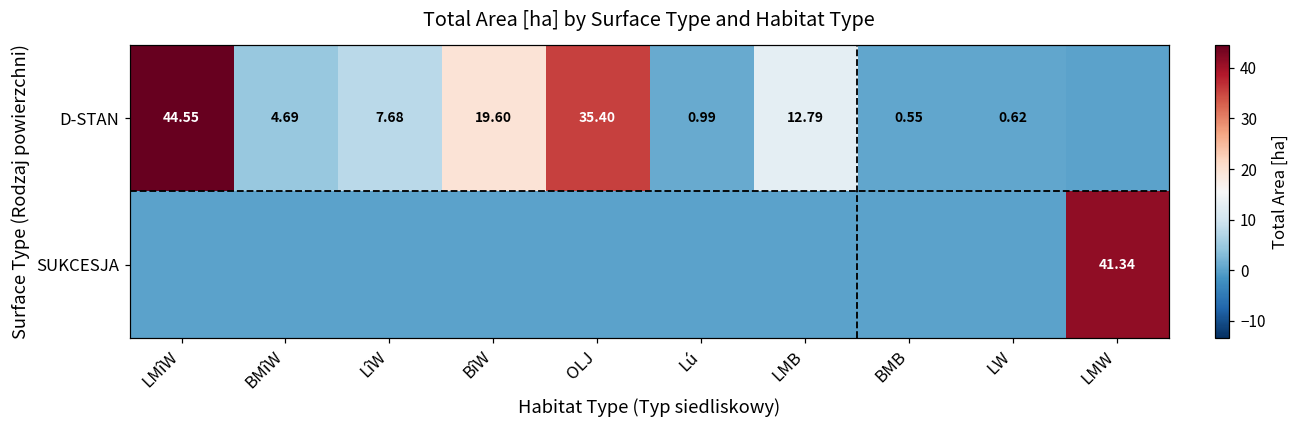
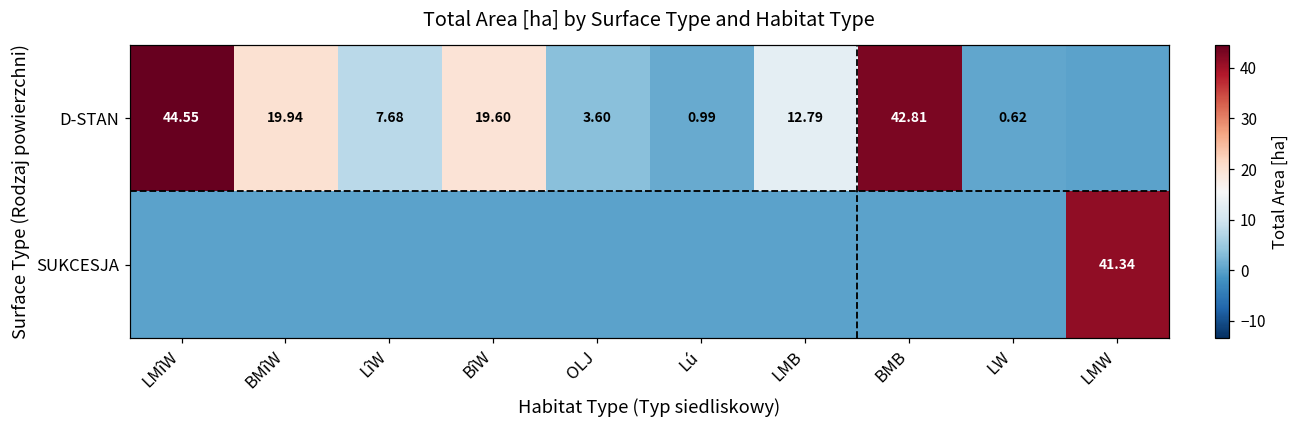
  {
    "D-STAN": {
      "LMîW": 44.55,
-     "BMîW": 4.69,
+     "BMîW": 19.94,
      "LîW": 7.68,
      "BîW": 19.60,
-     "OLJ": 35.40,
+     "OLJ": 3.60,
      "Lú": 0.99,
      "LMB": 12.79,
-     "BMB": 0.55,
+     "BMB": 42.81,
      "LW": 0.62
    },
    "SUKCESJA": {
      "LMW": 41.34
    }
  }
